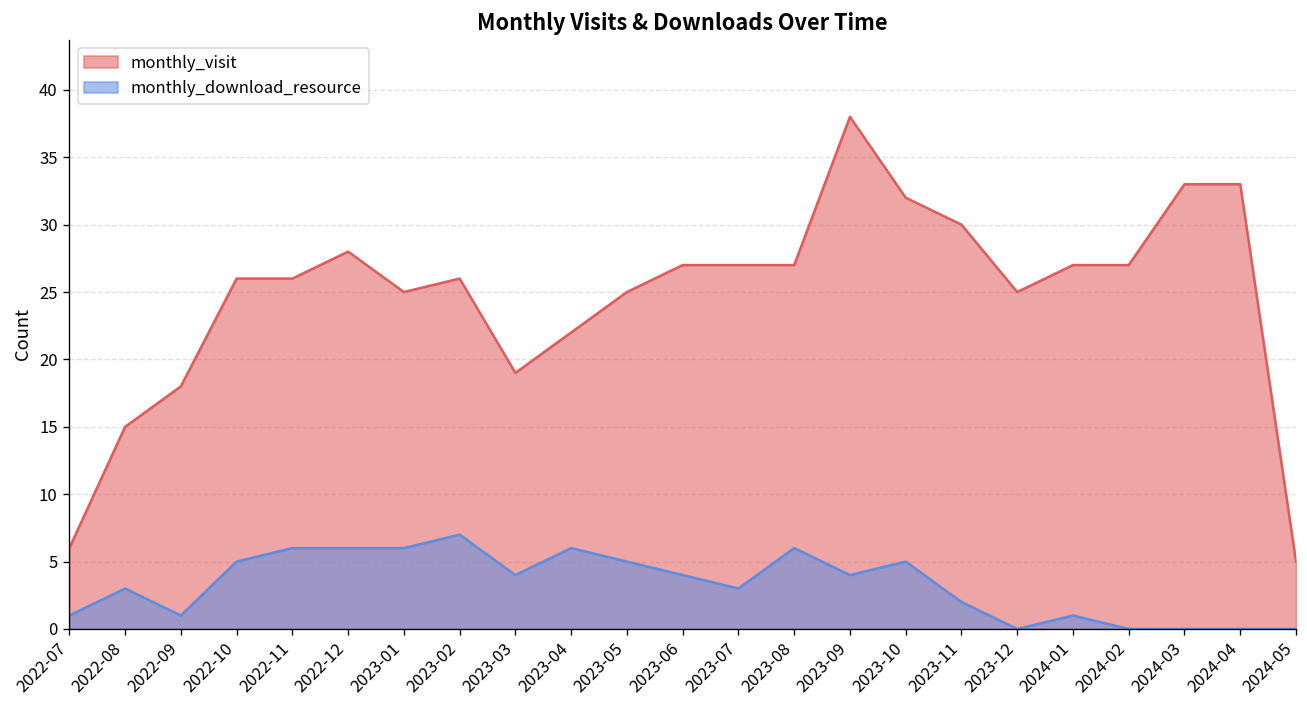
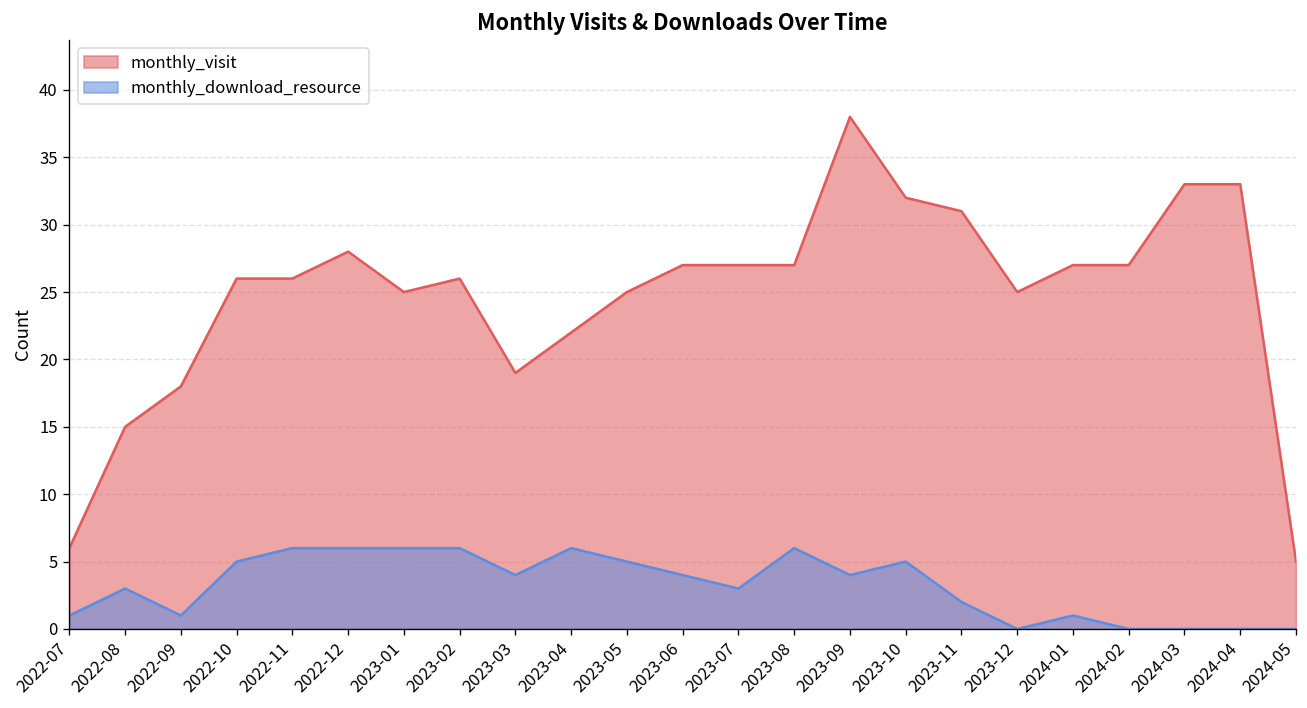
  {
    "monthly_visit": {
      "2022-07": 6,
      "2022-08": 15,
      "2022-09": 18,
      "2022-10": 26,
      "2022-11": 26,
      "2022-12": 28,
      "2023-01": 25,
      "2023-02": 26,
      "2023-03": 19,
      "2023-04": 22,
      "2023-05": 25,
      "2023-06": 27,
      "2023-07": 27,
      "2023-08": 27,
      "2023-09": 38,
      "2023-10": 32,
-     "2023-11": 30,
+     "2023-11": 31,
      "2023-12": 25,
      "2024-01": 27,
      "2024-02": 27,
      "2024-03": 33,
      "2024-04": 33,
      "2024-05": 5
    },
    "monthly_download_resource": {
      "2022-07": 1,
      "2022-08": 3,
      "2022-09": 1,
      "2022-10": 5,
      "2022-11": 6,
      "2022-12": 6,
      "2023-01": 6,
-     "2023-02": 7,
+     "2023-02": 6,
      "2023-03": 4,
      "2023-04": 6,
      "2023-05": 5,
      "2023-06": 4,
      "2023-07": 3,
      "2023-08": 6,
      "2023-09": 4,
      "2023-10": 5,
      "2023-11": 2,
      "2023-12": 0,
      "2024-01": 1,
      "2024-02": 0,
      "2024-03": 0,
      "2024-04": 0,
      "2024-05": 0
    }
  }
